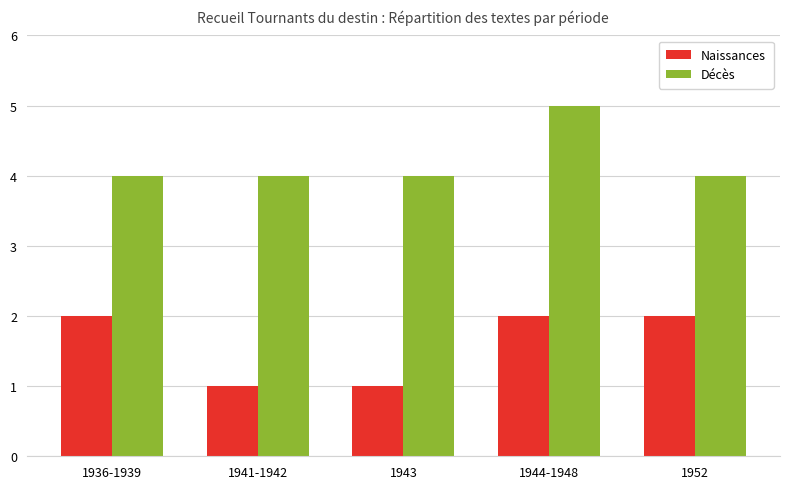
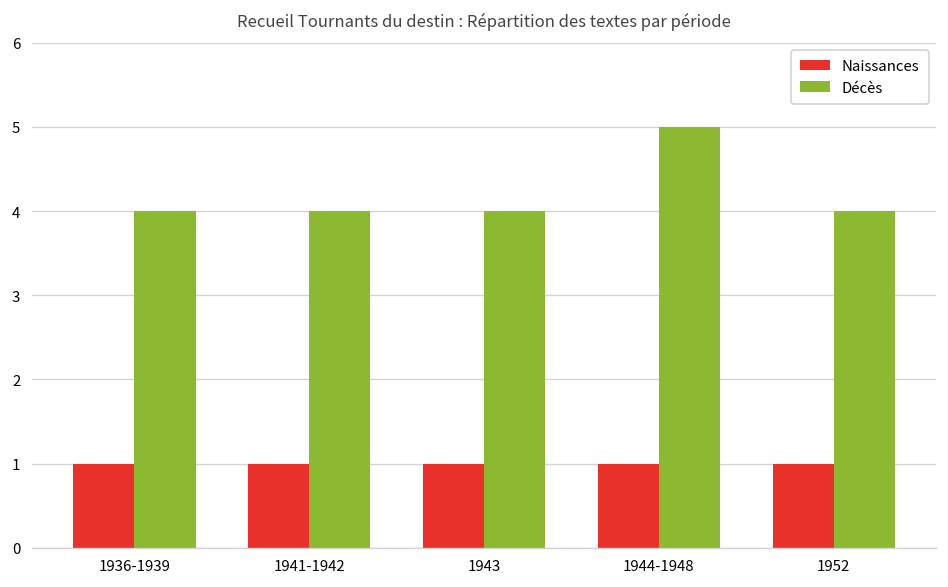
  {
    "Naissances": {
-     "1936-1939": 2,
+     "1936-1939": 1,
      "1941-1942": 1,
      "1943": 1,
-     "1944-1948": 2,
-     "1952": 2
+     "1944-1948": 1,
+     "1952": 1
    },
    "Décès": {
      "1936-1939": 4,
      "1941-1942": 4,
      "1943": 4,
      "1944-1948": 5,
      "1952": 4
    }
  }
